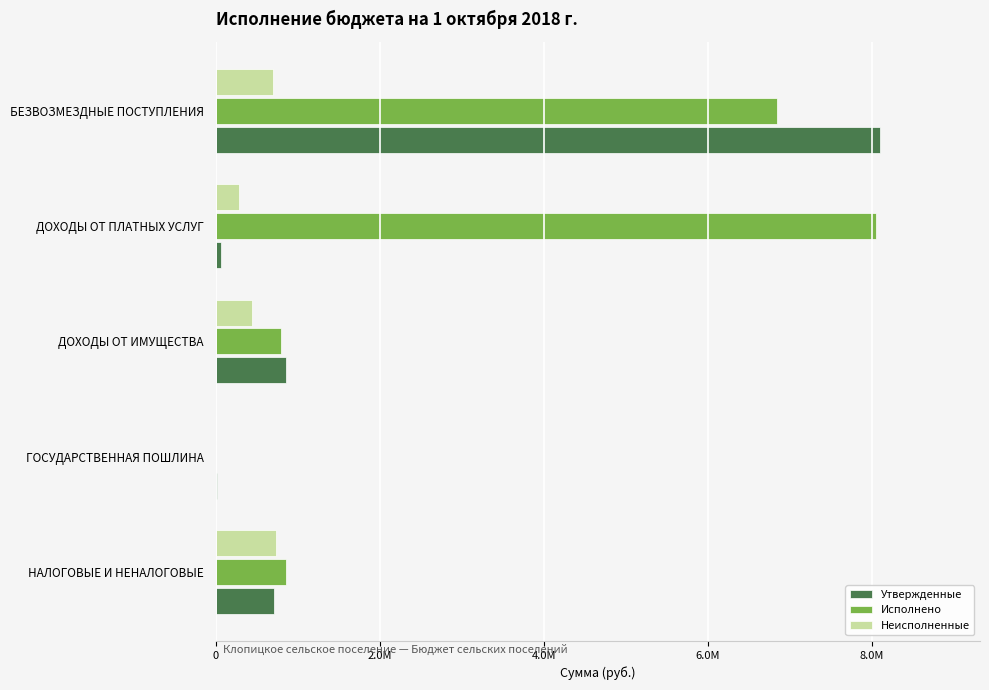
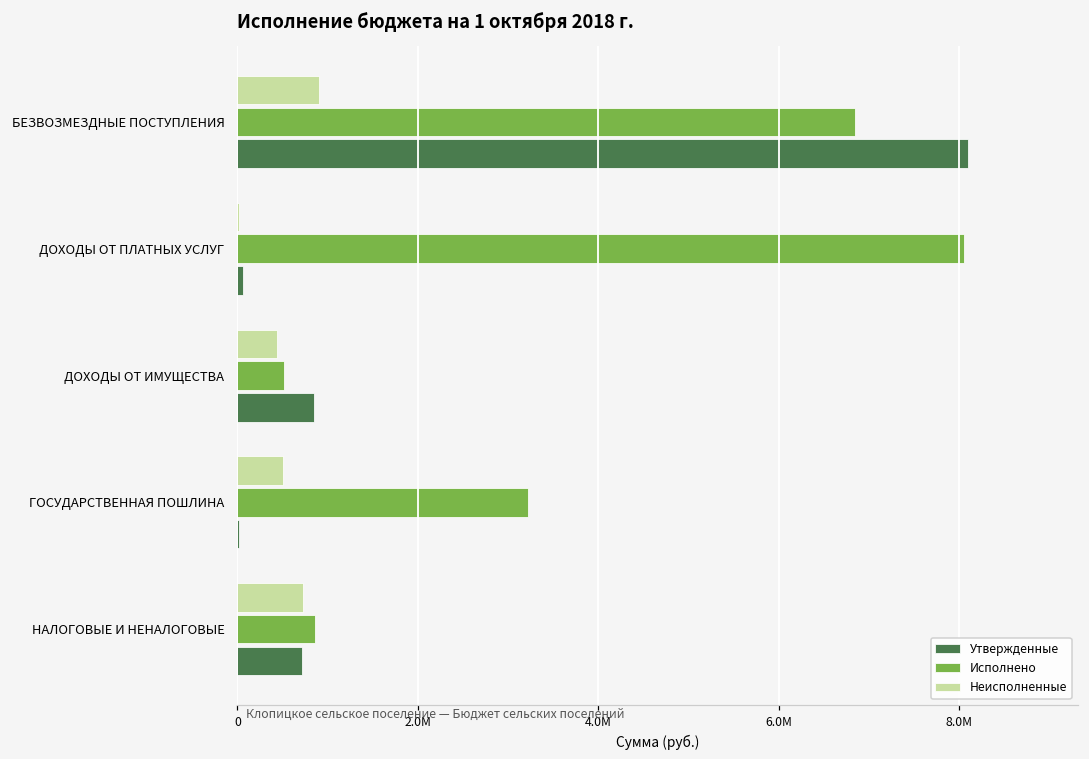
  {
    "Утвержденные": {
      "БЕЗВОЗМЕЗДНЫЕ ПОСТУПЛЕНИЯ": 8100000,
      "ДОХОДЫ ОТ ПЛАТНЫХ УСЛУГ": 100000,
      "ДОХОДЫ ОТ ИМУЩЕСТВА": 900000,
      "НАЛОГОВЫЕ И НЕНАЛОГОВЫЕ": 700000
    },
    "Исполнено": {
      "БЕЗВОЗМЕЗДНЫЕ ПОСТУПЛЕНИЯ": 6800000,
      "ДОХОДЫ ОТ ПЛАТНЫХ УСЛУГ": 8000000,
-     "ДОХОДЫ ОТ ИМУЩЕСТВА": 800000,
-     "ГОСУДАРСТВЕННАЯ ПОШЛИНА": 0,
+     "ДОХОДЫ ОТ ИМУЩЕСТВА": 500000,
+     "ГОСУДАРСТВЕННАЯ ПОШЛИНА": 3200000,
      "НАЛОГОВЫЕ И НЕНАЛОГОВЫЕ": 900000
    },
    "Неисполненные": {
-     "БЕЗВОЗМЕЗДНЫЕ ПОСТУПЛЕНИЯ": 700000,
-     "ДОХОДЫ ОТ ПЛАТНЫХ УСЛУГ": 300000,
+     "БЕЗВОЗМЕЗДНЫЕ ПОСТУПЛЕНИЯ": 900000,
+     "ДОХОДЫ ОТ ПЛАТНЫХ УСЛУГ": 0,
      "ДОХОДЫ ОТ ИМУЩЕСТВА": 400000,
-     "ГОСУДАРСТВЕННАЯ ПОШЛИНА": 0,
+     "ГОСУДАРСТВЕННАЯ ПОШЛИНА": 500000,
      "НАЛОГОВЫЕ И НЕНАЛОГОВЫЕ": 700000
    }
  }
